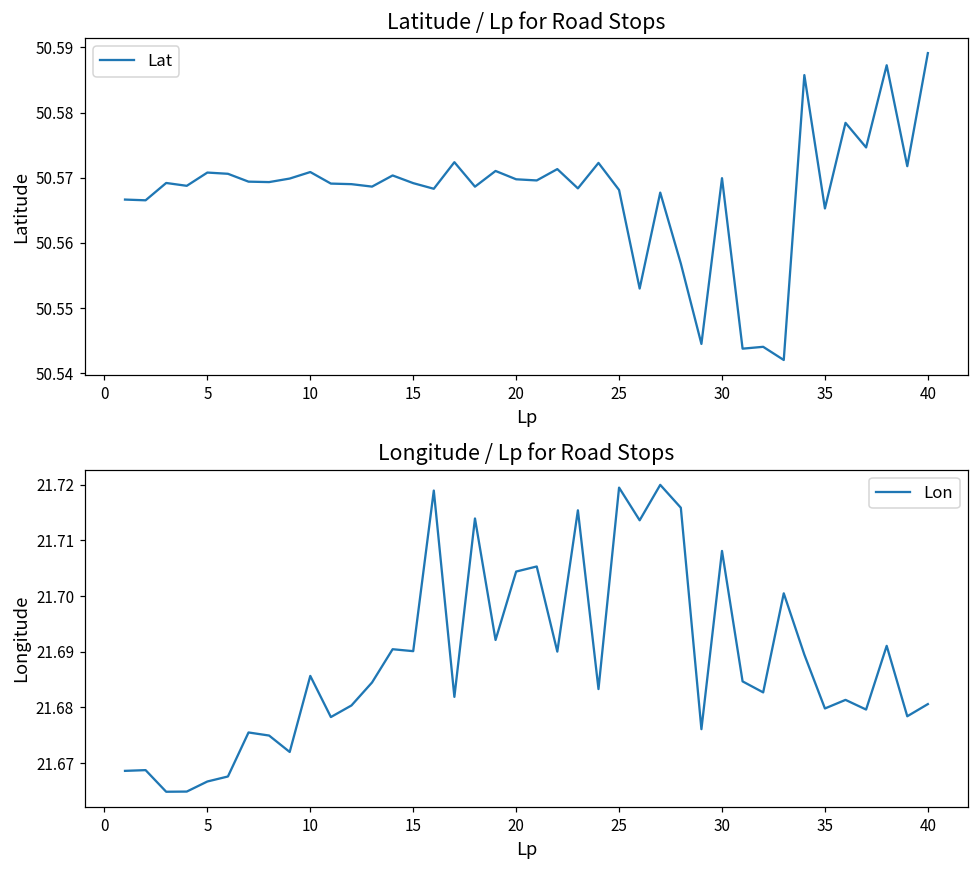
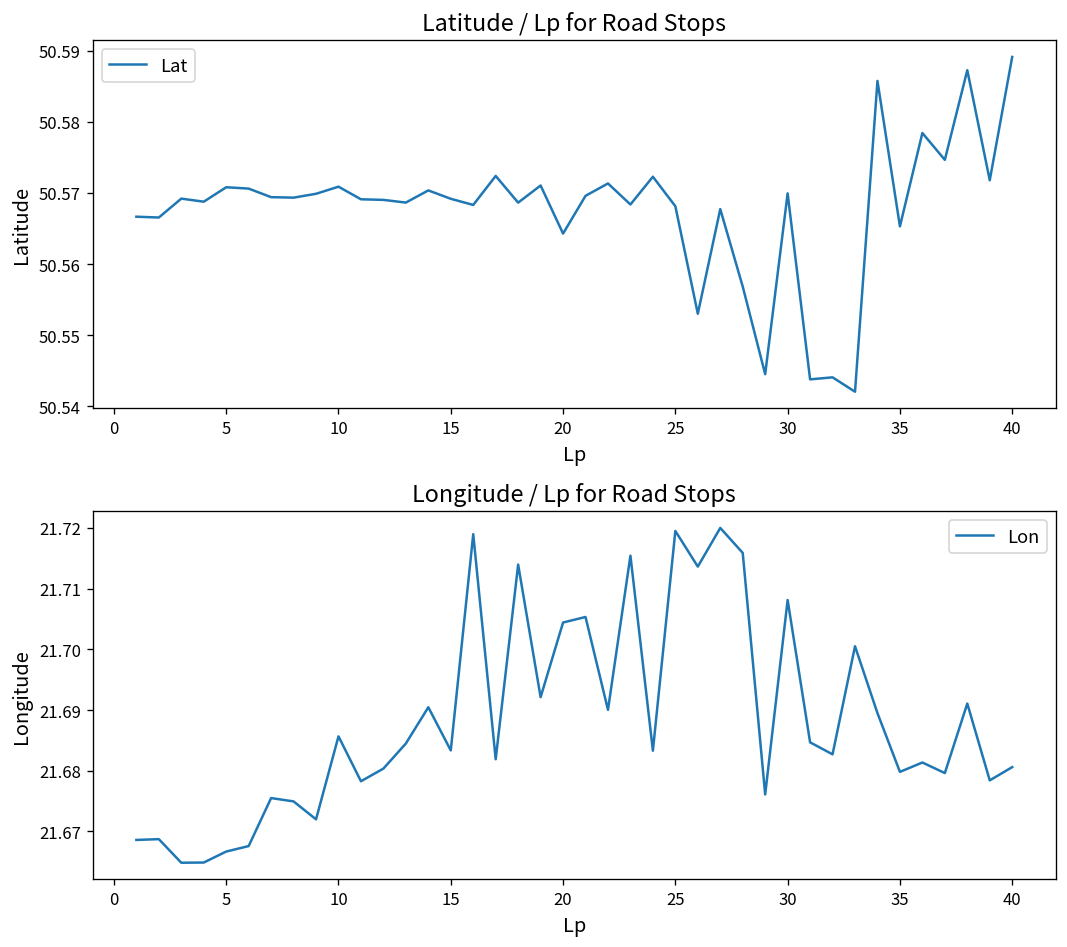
  {
    "Latitude / Lp for Road Stops": {
      "5": 50.571,
      "10": 50.571,
      "15": 50.569,
-     "20": 50.570,
+     "20": 50.564,
      "25": 50.568,
      "30": 50.570,
      "35": 50.565,
      "40": 50.589
    },
    "Longitude / Lp for Road Stops": {
      "5": 21.667,
      "10": 21.686,
-     "15": 21.690,
+     "15": 21.683,
      "20": 21.704,
      "25": 21.720,
      "30": 21.708,
      "35": 21.680,
      "40": 21.681
    }
  }
